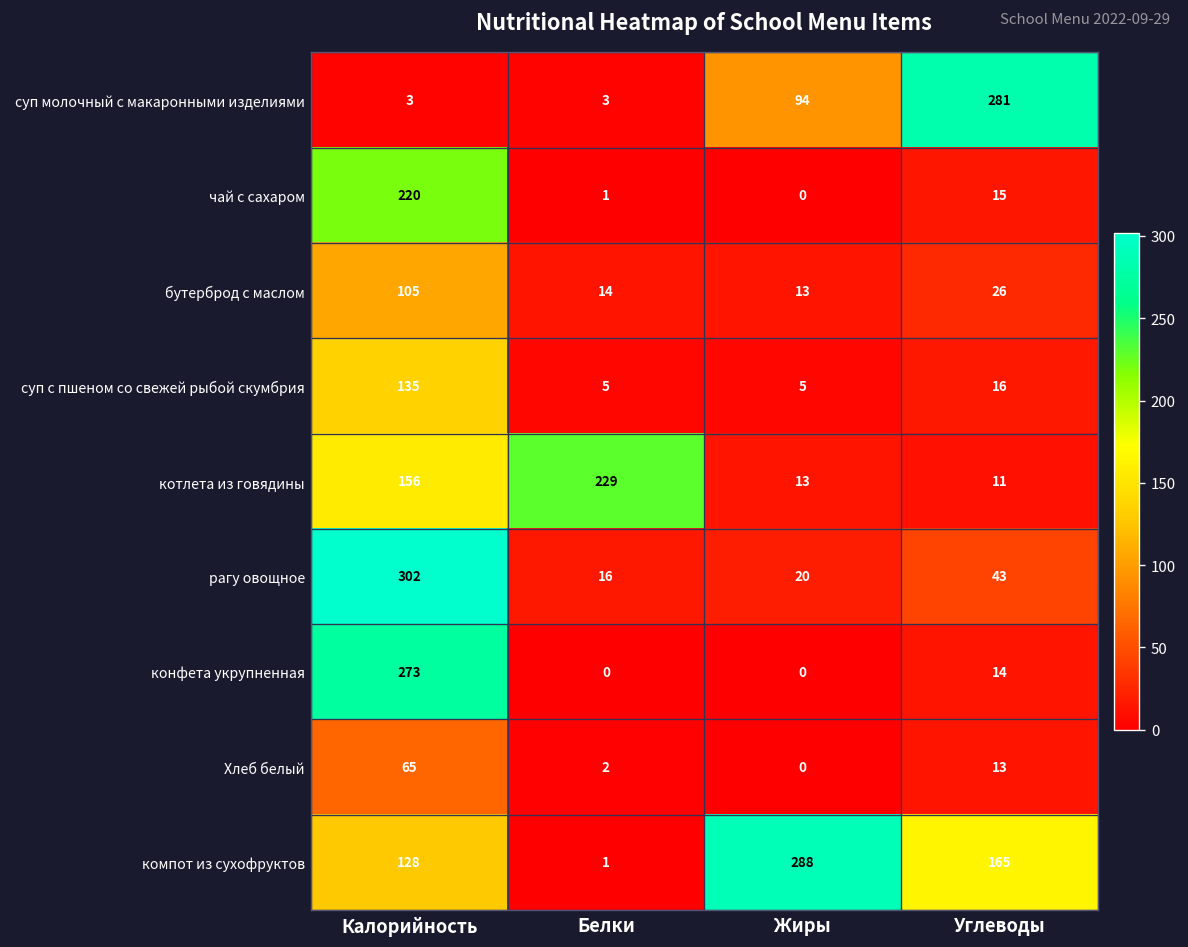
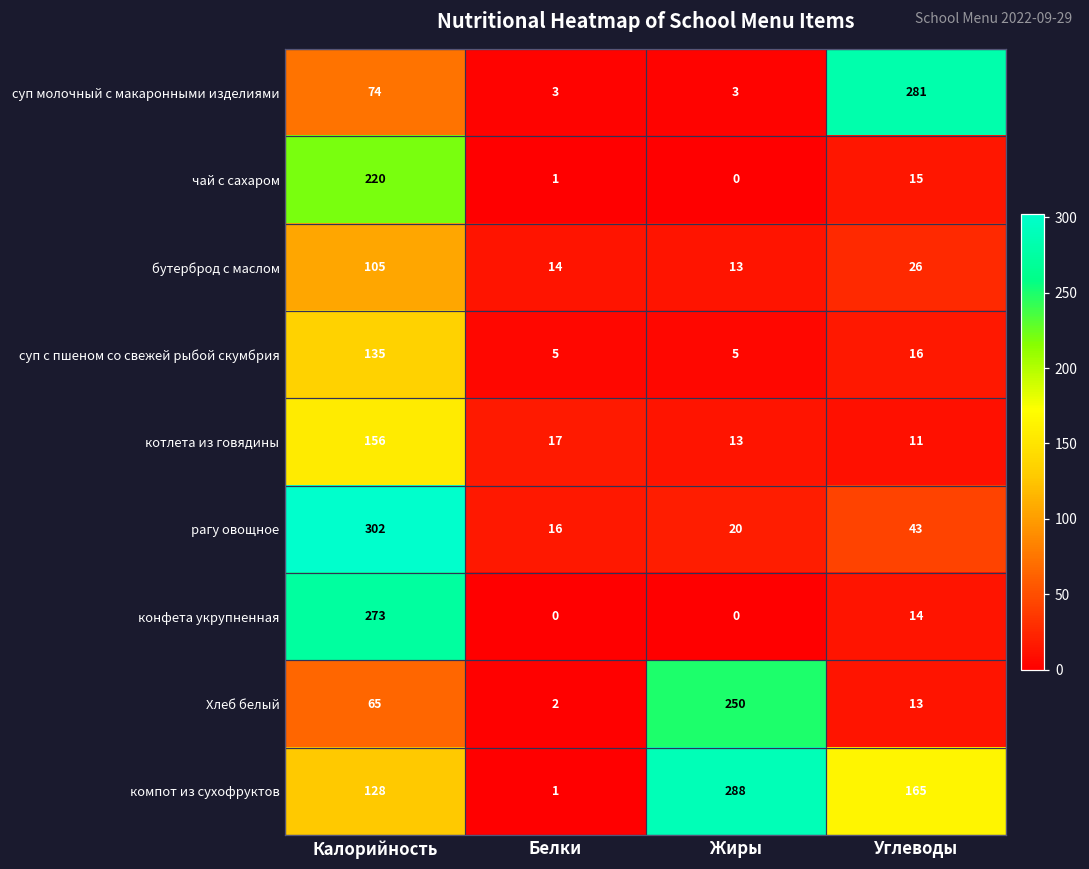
  {
    "суп молочный с макаронными изделиями": {
-     "Калорийность": 3,
+     "Калорийность": 74,
      "Белки": 3,
-     "Жиры": 94,
+     "Жиры": 3,
      "Углеводы": 281
    },
    "чай с сахаром": {
      "Калорийность": 220,
      "Белки": 1,
      "Жиры": 0,
      "Углеводы": 15
    },
    "бутерброд с маслом": {
      "Калорийность": 105,
      "Белки": 14,
      "Жиры": 13,
      "Углеводы": 26
    },
    "суп с пшеном со свежей рыбой скумбрия": {
      "Калорийность": 135,
      "Белки": 5,
      "Жиры": 5,
      "Углеводы": 16
    },
    "котлета из говядины": {
      "Калорийность": 156,
-     "Белки": 229,
+     "Белки": 17,
      "Жиры": 13,
      "Углеводы": 11
    },
    "рагу овощное": {
      "Калорийность": 302,
      "Белки": 16,
      "Жиры": 20,
      "Углеводы": 43
    },
    "конфета укрупненная": {
      "Калорийность": 273,
      "Белки": 0,
      "Жиры": 0,
      "Углеводы": 14
    },
    "Хлеб белый": {
      "Калорийность": 65,
      "Белки": 2,
-     "Жиры": 0,
+     "Жиры": 250,
      "Углеводы": 13
    },
    "компот из сухофруктов": {
      "Калорийность": 128,
      "Белки": 1,
      "Жиры": 288,
      "Углеводы": 165
    }
  }
